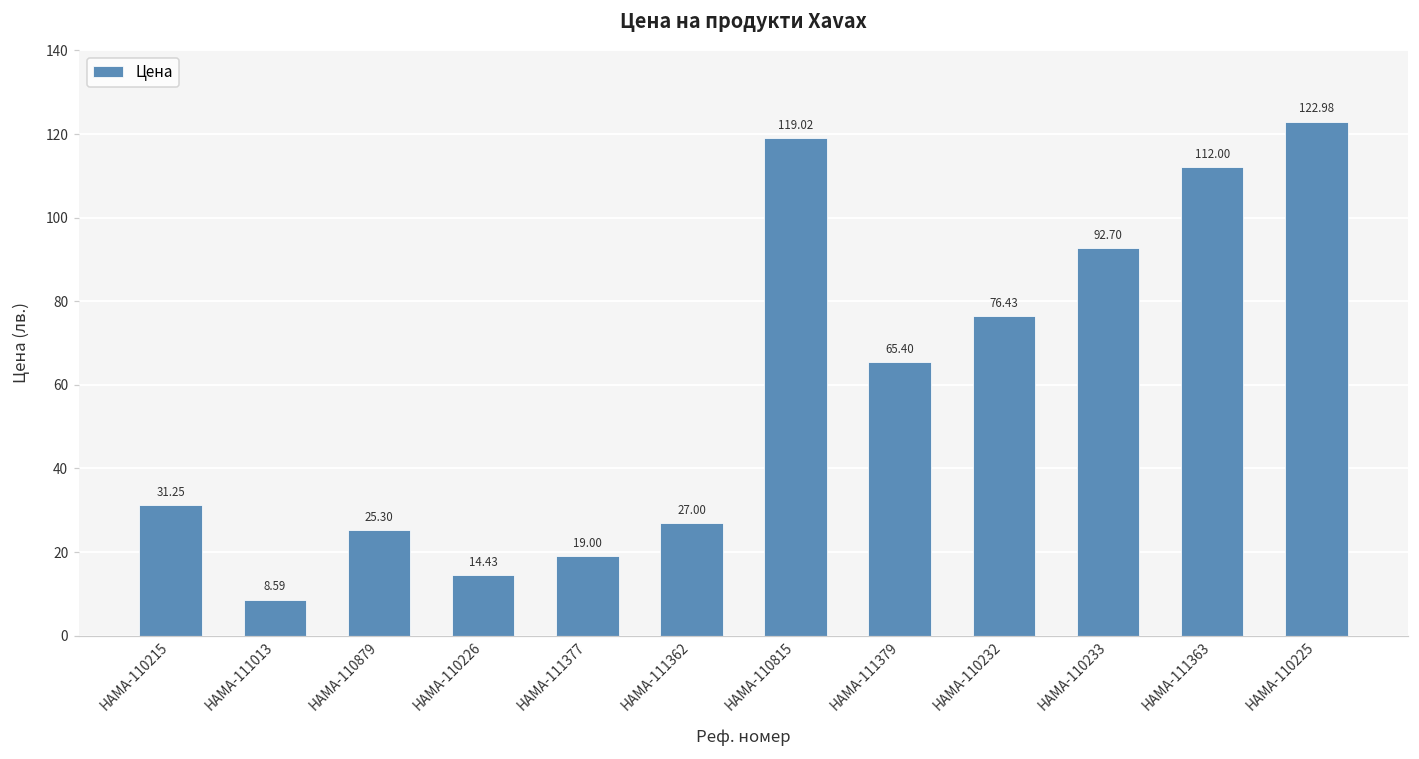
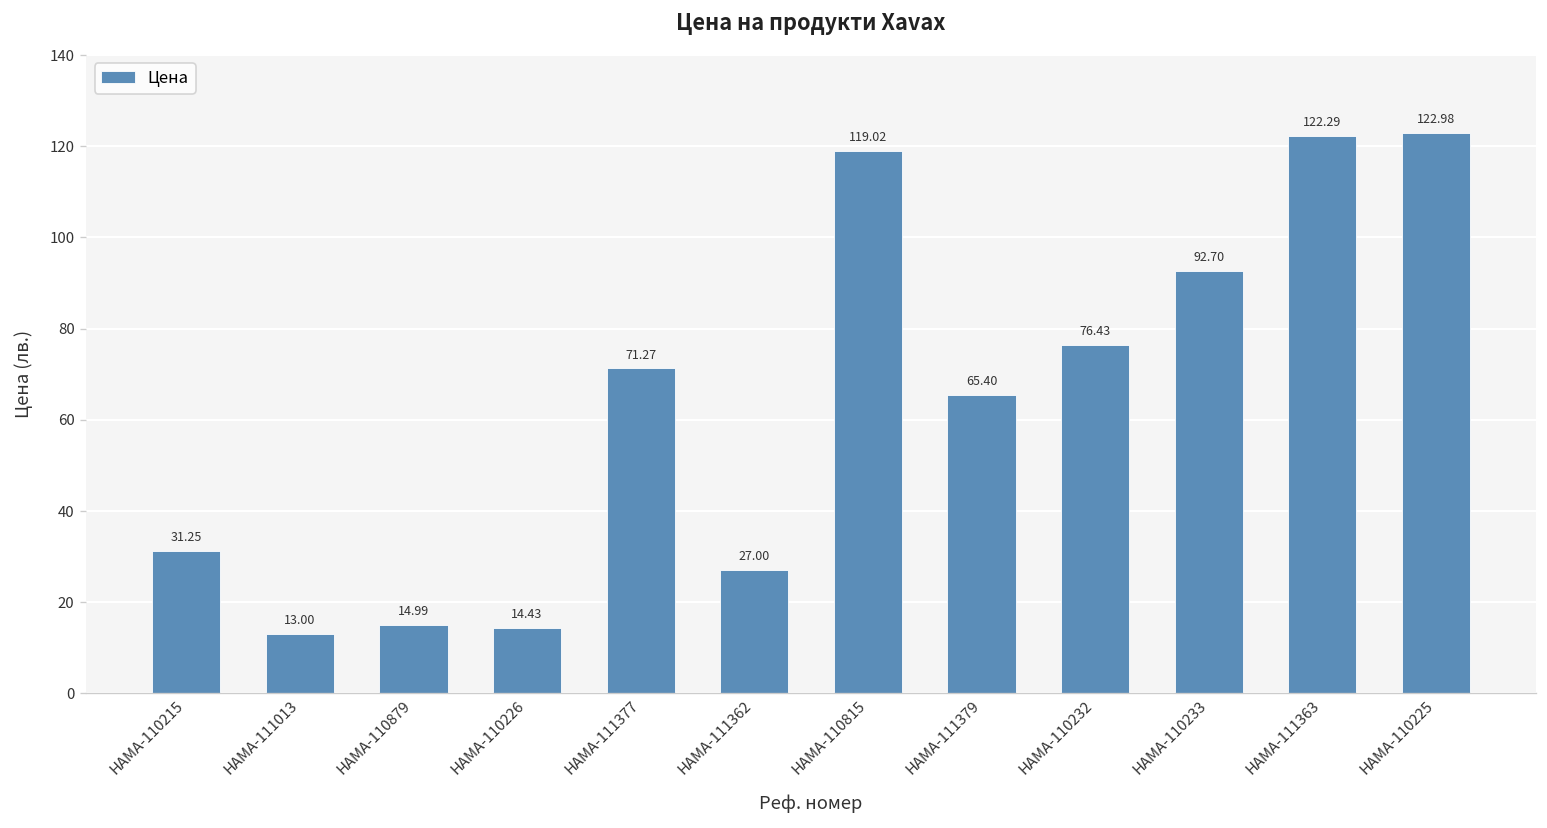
  {
    "HAMA-110215": 31.25,
-   "HAMA-111013": 8.59,
-   "HAMA-110879": 25.30,
+   "HAMA-111013": 13.00,
+   "HAMA-110879": 14.99,
    "HAMA-110226": 14.43,
-   "HAMA-111377": 19.00,
+   "HAMA-111377": 71.27,
    "HAMA-111362": 27.00,
    "HAMA-110815": 119.02,
    "HAMA-111379": 65.40,
    "HAMA-110232": 76.43,
    "HAMA-110233": 92.70,
-   "HAMA-111363": 112.00,
+   "HAMA-111363": 122.29,
    "HAMA-110225": 122.98
  }
